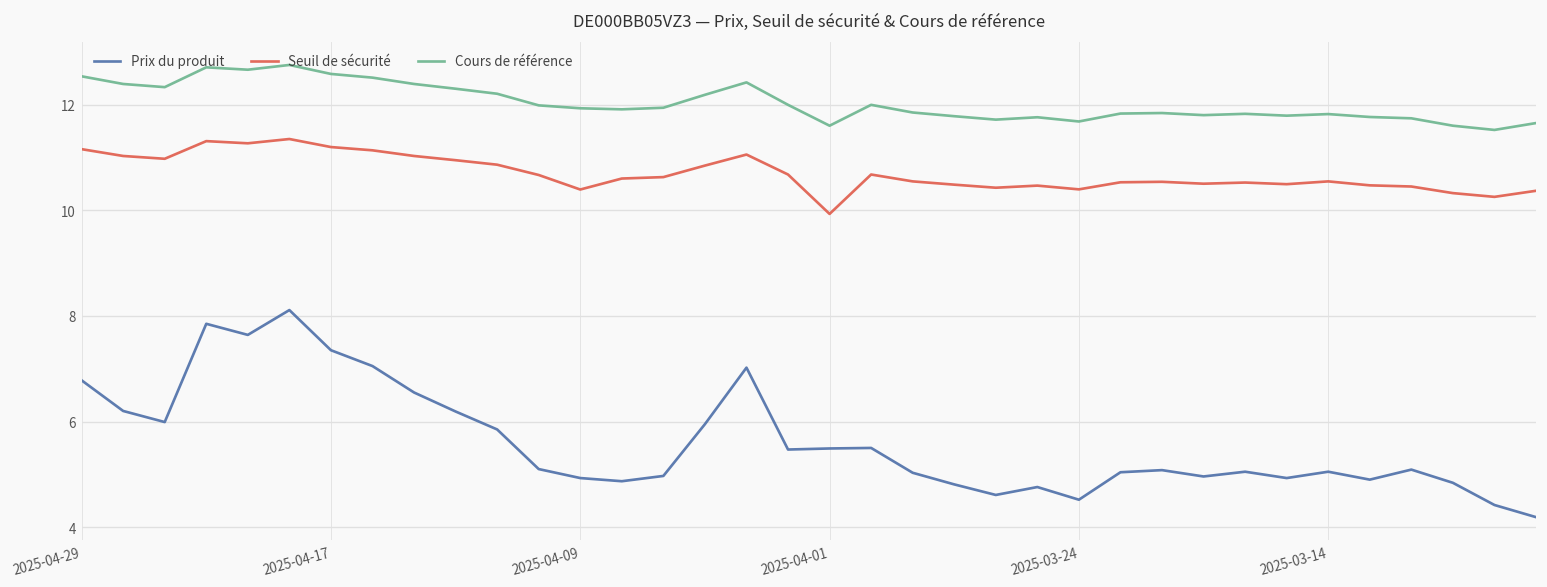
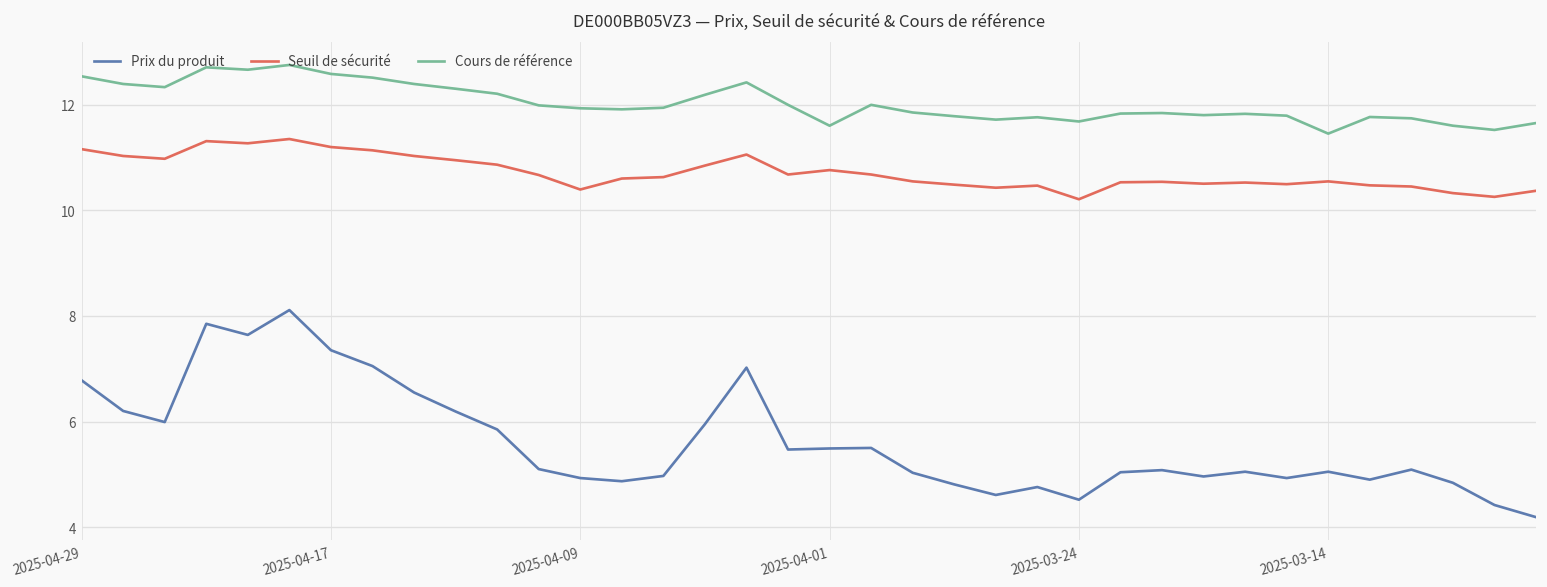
  {
    "Prix du produit": {
      "2025-04-29": 6.8,
      "2025-04-17": 7.4,
      "2025-04-09": 4.9,
      "2025-04-01": 5.5,
      "2025-03-24": 4.5,
      "2025-03-14": 5.1
    },
    "Seuil de sécurité": {
      "2025-04-29": 11.2,
      "2025-04-17": 11.2,
      "2025-04-09": 10.4,
-     "2025-04-01": 9.9,
-     "2025-03-24": 10.4,
+     "2025-04-01": 10.8,
+     "2025-03-24": 10.2,
      "2025-03-14": 10.5
    },
    "Cours de référence": {
      "2025-04-29": 12.5,
      "2025-04-17": 12.6,
      "2025-04-09": 11.9,
      "2025-04-01": 11.6,
      "2025-03-24": 11.7,
-     "2025-03-14": 11.8
+     "2025-03-14": 11.5
    }
  }
